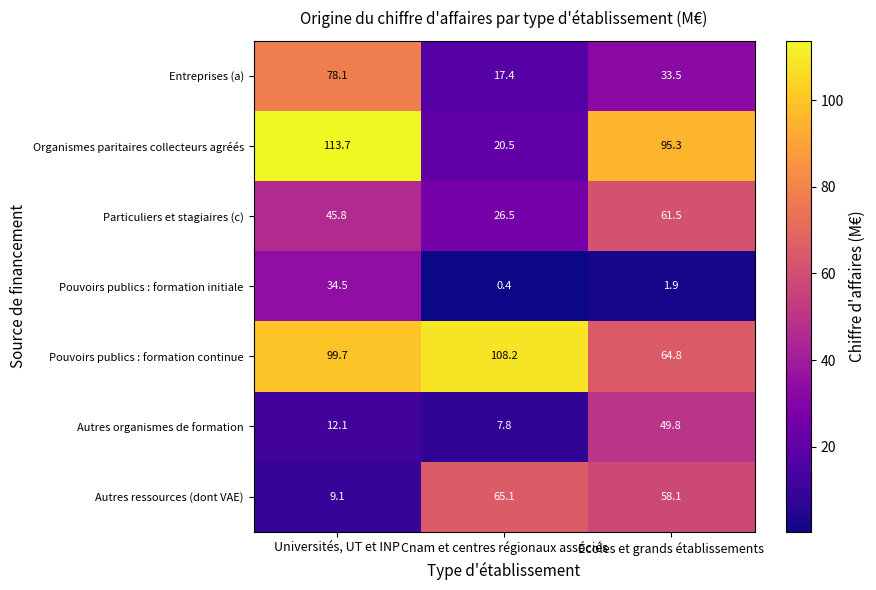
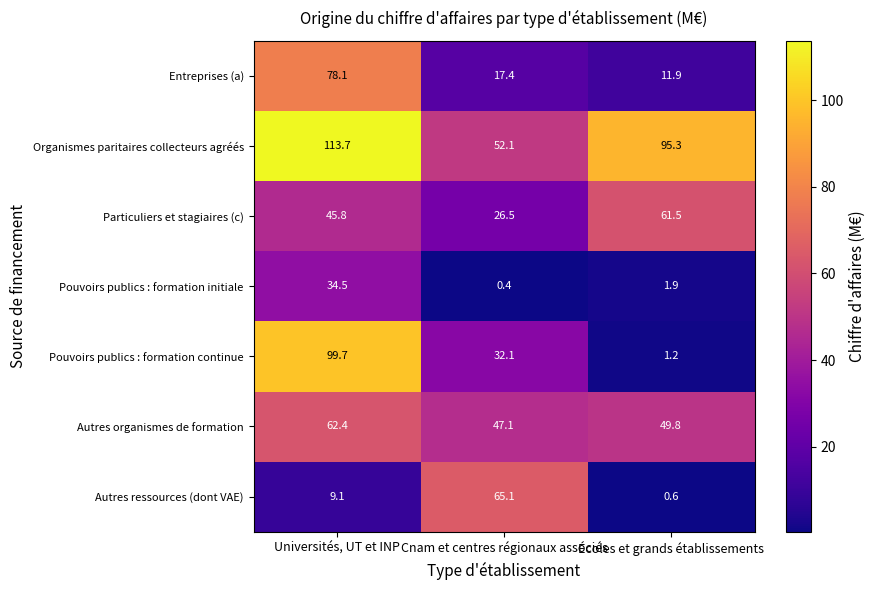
  {
    "Entreprises (a)": {
      "Universités, UT et INP": 78.1,
      "Cnam et centres régionaux associés": 17.4,
-     "Écoles et grands établissements": 33.5
+     "Écoles et grands établissements": 11.9
    },
    "Organismes paritaires collecteurs agréés": {
      "Universités, UT et INP": 113.7,
-     "Cnam et centres régionaux associés": 20.5,
+     "Cnam et centres régionaux associés": 52.1,
      "Écoles et grands établissements": 95.3
    },
    "Particuliers et stagiaires (c)": {
      "Universités, UT et INP": 45.8,
      "Cnam et centres régionaux associés": 26.5,
      "Écoles et grands établissements": 61.5
    },
    "Pouvoirs publics : formation initiale": {
      "Universités, UT et INP": 34.5,
      "Cnam et centres régionaux associés": 0.4,
      "Écoles et grands établissements": 1.9
    },
    "Pouvoirs publics : formation continue": {
      "Universités, UT et INP": 99.7,
-     "Cnam et centres régionaux associés": 108.2,
-     "Écoles et grands établissements": 64.8
+     "Cnam et centres régionaux associés": 32.1,
+     "Écoles et grands établissements": 1.2
    },
    "Autres organismes de formation": {
-     "Universités, UT et INP": 12.1,
-     "Cnam et centres régionaux associés": 7.8,
+     "Universités, UT et INP": 62.4,
+     "Cnam et centres régionaux associés": 47.1,
      "Écoles et grands établissements": 49.8
    },
    "Autres ressources (dont VAE)": {
      "Universités, UT et INP": 9.1,
      "Cnam et centres régionaux associés": 65.1,
-     "Écoles et grands établissements": 58.1
+     "Écoles et grands établissements": 0.6
    }
  }
